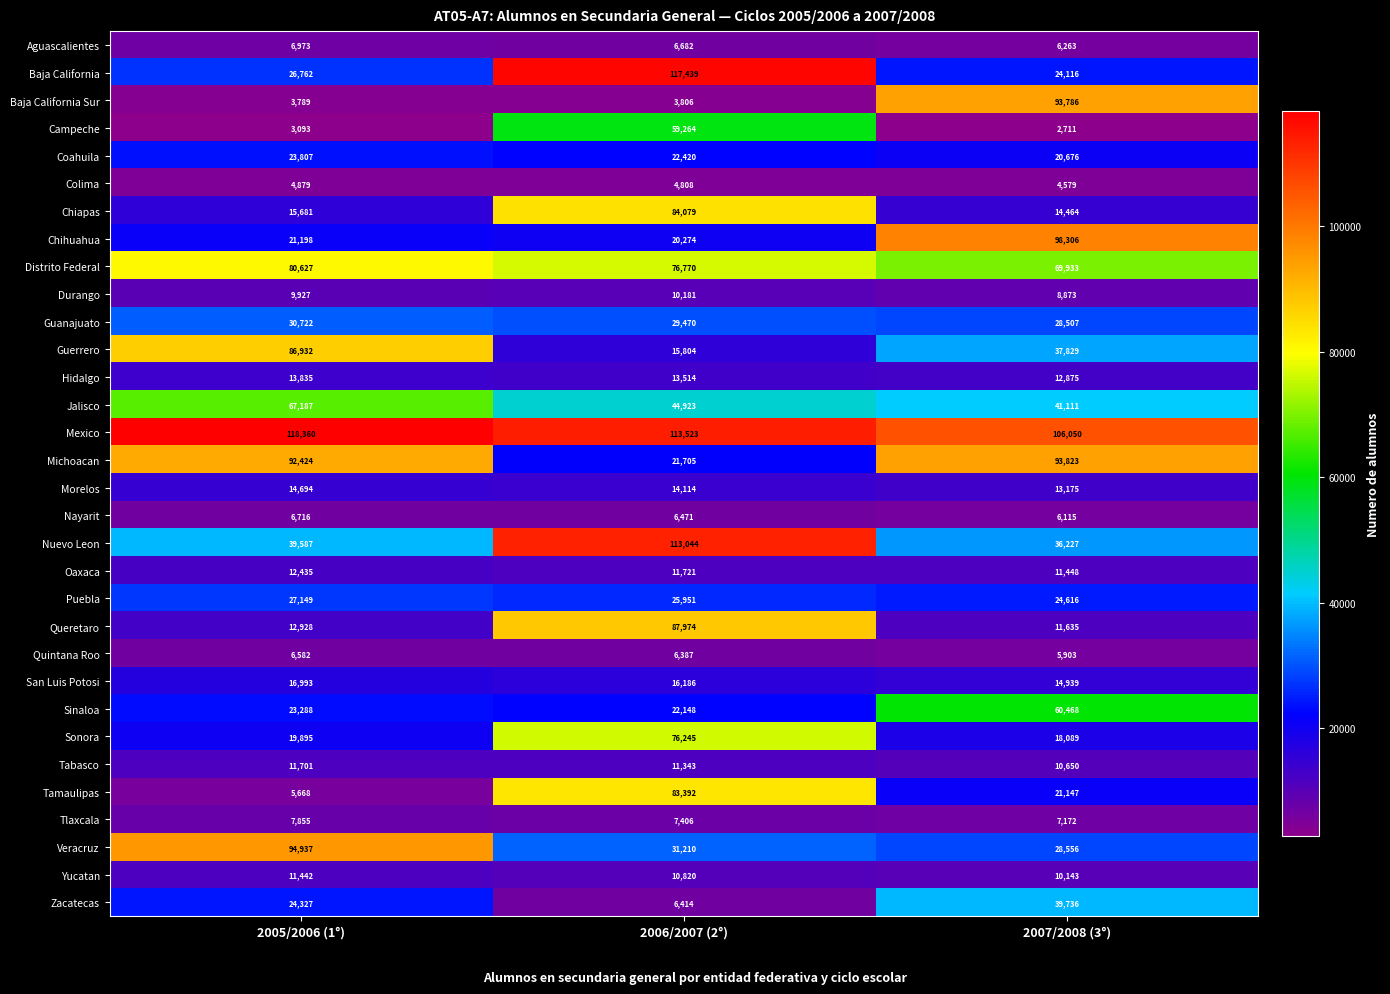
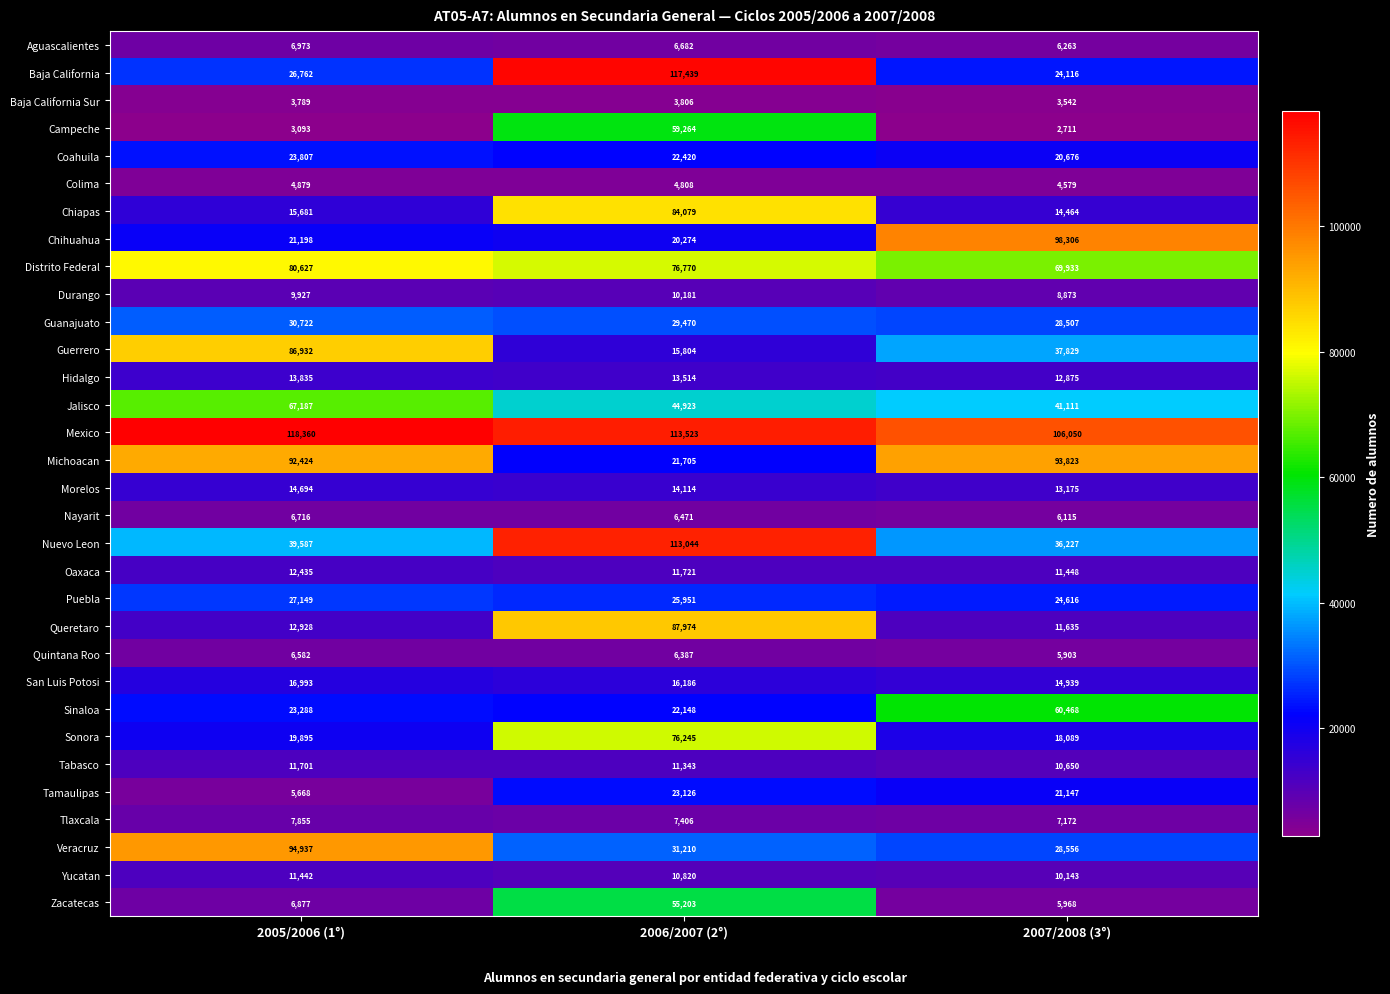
  {
    "Aguascalientes": {
      "2005/2006 (1°)": "6,973",
      "2006/2007 (2°)": "6,682",
      "2007/2008 (3°)": "6,263"
    },
    "Baja California": {
      "2005/2006 (1°)": "26,762",
      "2006/2007 (2°)": "117,439",
      "2007/2008 (3°)": "24,116"
    },
    "Baja California Sur": {
      "2005/2006 (1°)": "3,789",
      "2006/2007 (2°)": "3,806",
-     "2007/2008 (3°)": "93,786"
+     "2007/2008 (3°)": "3,542"
    },
    "Campeche": {
      "2005/2006 (1°)": "3,093",
      "2006/2007 (2°)": "59,264",
      "2007/2008 (3°)": "2,711"
    },
    "Coahuila": {
      "2005/2006 (1°)": "23,807",
      "2006/2007 (2°)": "22,420",
      "2007/2008 (3°)": "20,676"
    },
    "Colima": {
      "2005/2006 (1°)": "4,879",
      "2006/2007 (2°)": "4,808",
      "2007/2008 (3°)": "4,579"
    },
    "Chiapas": {
      "2005/2006 (1°)": "15,681",
      "2006/2007 (2°)": "84,079",
      "2007/2008 (3°)": "14,464"
    },
    "Chihuahua": {
      "2005/2006 (1°)": "21,198",
      "2006/2007 (2°)": "20,274",
      "2007/2008 (3°)": "98,306"
    },
    "Distrito Federal": {
      "2005/2006 (1°)": "80,627",
      "2006/2007 (2°)": "76,770",
      "2007/2008 (3°)": "69,933"
    },
    "Durango": {
      "2005/2006 (1°)": "9,927",
      "2006/2007 (2°)": "10,181",
      "2007/2008 (3°)": "8,873"
    },
    "Guanajuato": {
      "2005/2006 (1°)": "30,722",
      "2006/2007 (2°)": "29,470",
      "2007/2008 (3°)": "28,507"
    },
    "Guerrero": {
      "2005/2006 (1°)": "86,932",
      "2006/2007 (2°)": "15,804",
      "2007/2008 (3°)": "37,829"
    },
    "Hidalgo": {
      "2005/2006 (1°)": "13,835",
      "2006/2007 (2°)": "13,514",
      "2007/2008 (3°)": "12,875"
    },
    "Jalisco": {
      "2005/2006 (1°)": "67,187",
      "2006/2007 (2°)": "44,923",
      "2007/2008 (3°)": "41,111"
    },
    "Mexico": {
      "2005/2006 (1°)": "118,360",
      "2006/2007 (2°)": "113,523",
      "2007/2008 (3°)": "106,050"
    },
    "Michoacan": {
      "2005/2006 (1°)": "92,424",
      "2006/2007 (2°)": "21,705",
      "2007/2008 (3°)": "93,823"
    },
    "Morelos": {
      "2005/2006 (1°)": "14,694",
      "2006/2007 (2°)": "14,114",
      "2007/2008 (3°)": "13,175"
    },
    "Nayarit": {
      "2005/2006 (1°)": "6,716",
      "2006/2007 (2°)": "6,471",
      "2007/2008 (3°)": "6,115"
    },
    "Nuevo Leon": {
      "2005/2006 (1°)": "39,587",
      "2006/2007 (2°)": "113,044",
      "2007/2008 (3°)": "36,227"
    },
    "Oaxaca": {
      "2005/2006 (1°)": "12,435",
      "2006/2007 (2°)": "11,721",
      "2007/2008 (3°)": "11,448"
    },
    "Puebla": {
      "2005/2006 (1°)": "27,149",
      "2006/2007 (2°)": "25,951",
      "2007/2008 (3°)": "24,616"
    },
    "Queretaro": {
      "2005/2006 (1°)": "12,928",
      "2006/2007 (2°)": "87,974",
      "2007/2008 (3°)": "11,635"
    },
    "Quintana Roo": {
      "2005/2006 (1°)": "6,582",
      "2006/2007 (2°)": "6,387",
      "2007/2008 (3°)": "5,903"
    },
    "San Luis Potosi": {
      "2005/2006 (1°)": "16,993",
      "2006/2007 (2°)": "16,186",
      "2007/2008 (3°)": "14,939"
    },
    "Sinaloa": {
      "2005/2006 (1°)": "23,288",
      "2006/2007 (2°)": "22,148",
      "2007/2008 (3°)": "60,468"
    },
    "Sonora": {
      "2005/2006 (1°)": "19,895",
      "2006/2007 (2°)": "76,245",
      "2007/2008 (3°)": "18,089"
    },
    "Tabasco": {
      "2005/2006 (1°)": "11,701",
      "2006/2007 (2°)": "11,343",
      "2007/2008 (3°)": "10,650"
    },
    "Tamaulipas": {
      "2005/2006 (1°)": "5,668",
-     "2006/2007 (2°)": "83,392",
+     "2006/2007 (2°)": "23,126",
      "2007/2008 (3°)": "21,147"
    },
    "Tlaxcala": {
      "2005/2006 (1°)": "7,855",
      "2006/2007 (2°)": "7,406",
      "2007/2008 (3°)": "7,172"
    },
    "Veracruz": {
      "2005/2006 (1°)": "94,937",
      "2006/2007 (2°)": "31,210",
      "2007/2008 (3°)": "28,556"
    },
    "Yucatan": {
      "2005/2006 (1°)": "11,442",
      "2006/2007 (2°)": "10,820",
      "2007/2008 (3°)": "10,143"
    },
    "Zacatecas": {
-     "2005/2006 (1°)": "24,327",
-     "2006/2007 (2°)": "6,414",
-     "2007/2008 (3°)": "39,736"
+     "2005/2006 (1°)": "6,877",
+     "2006/2007 (2°)": "55,203",
+     "2007/2008 (3°)": "5,968"
    }
  }
